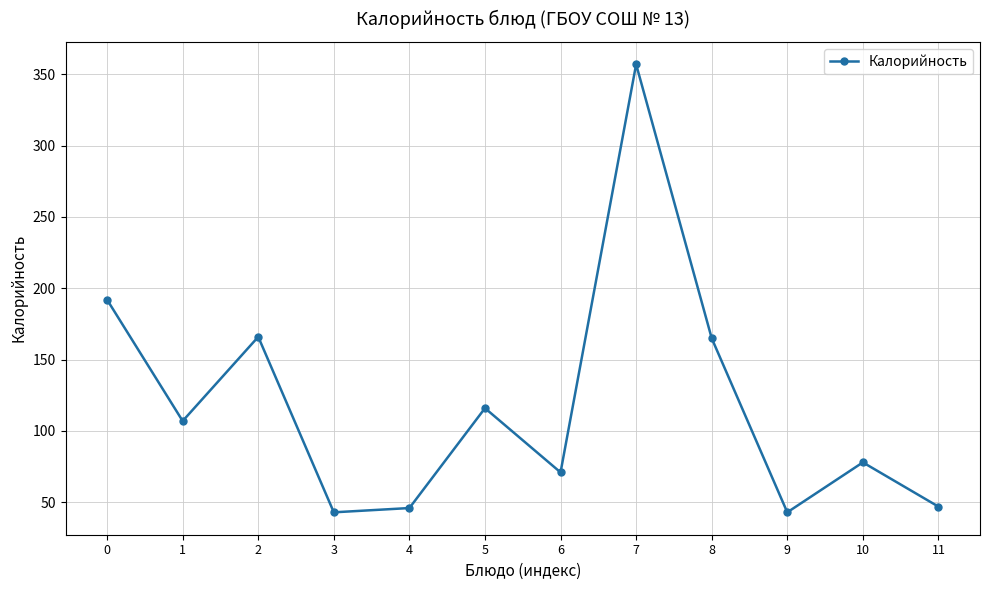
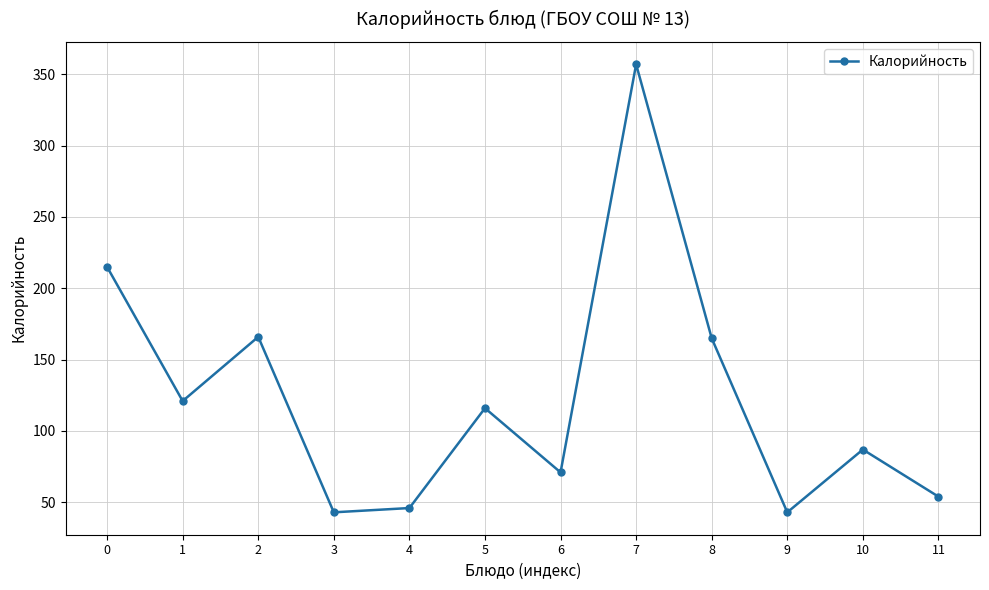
  {
-   "0": 192,
-   "1": 107,
+   "0": 215,
+   "1": 121,
    "2": 166,
    "3": 43,
    "4": 46,
    "5": 116,
    "6": 71,
    "7": 357,
    "8": 165,
    "9": 43,
-   "10": 78,
-   "11": 47
+   "10": 87,
+   "11": 54
  }
